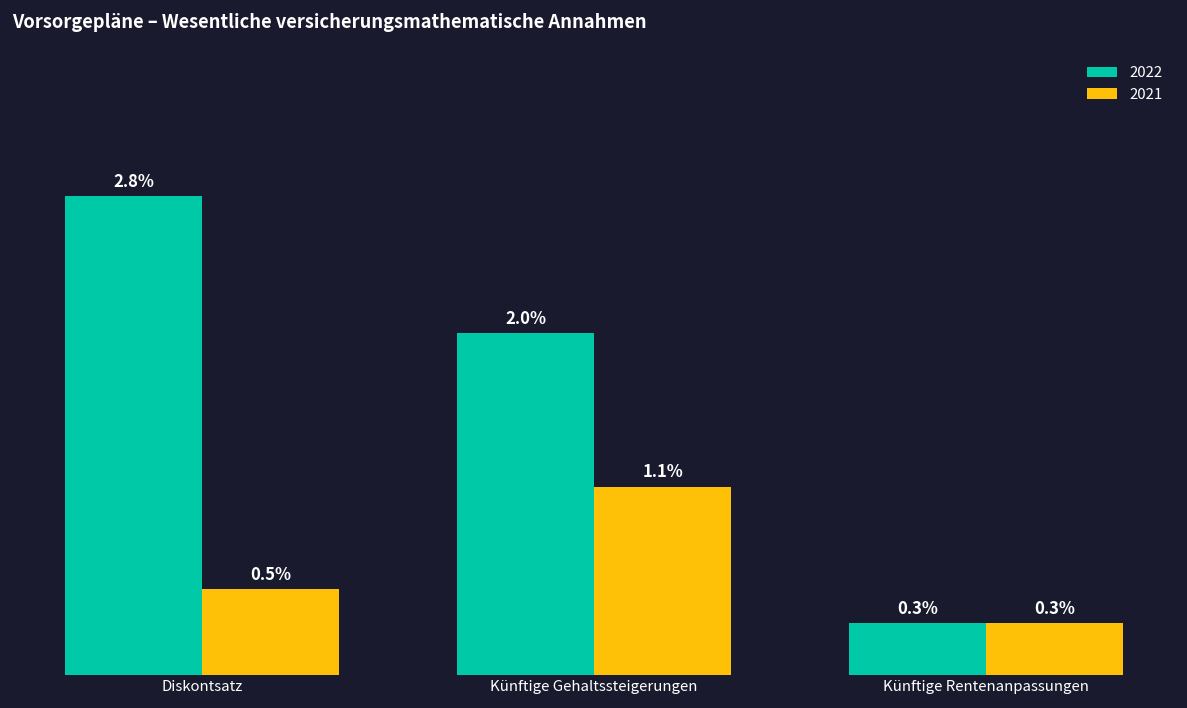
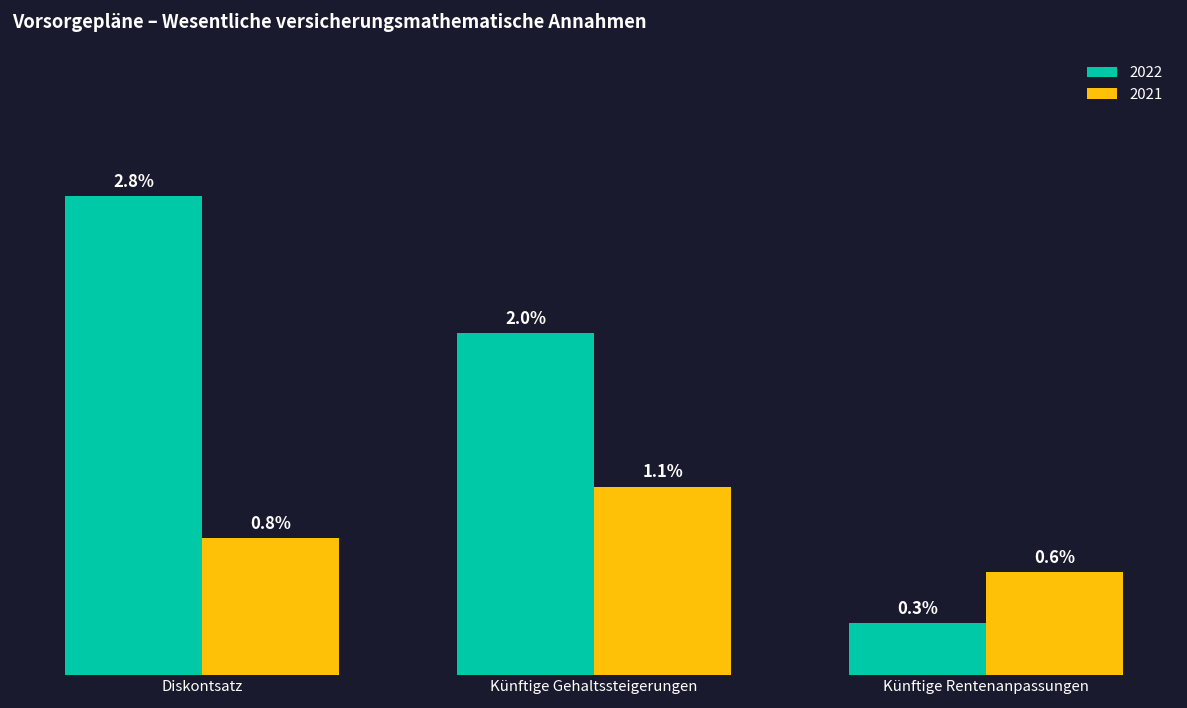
  {
    "2022": {
      "Diskontsatz": "2.8%",
      "Künftige Gehaltssteigerungen": "2.0%",
      "Künftige Rentenanpassungen": "0.3%"
    },
    "2021": {
-     "Diskontsatz": "0.5%",
+     "Diskontsatz": "0.8%",
      "Künftige Gehaltssteigerungen": "1.1%",
-     "Künftige Rentenanpassungen": "0.3%"
+     "Künftige Rentenanpassungen": "0.6%"
    }
  }
